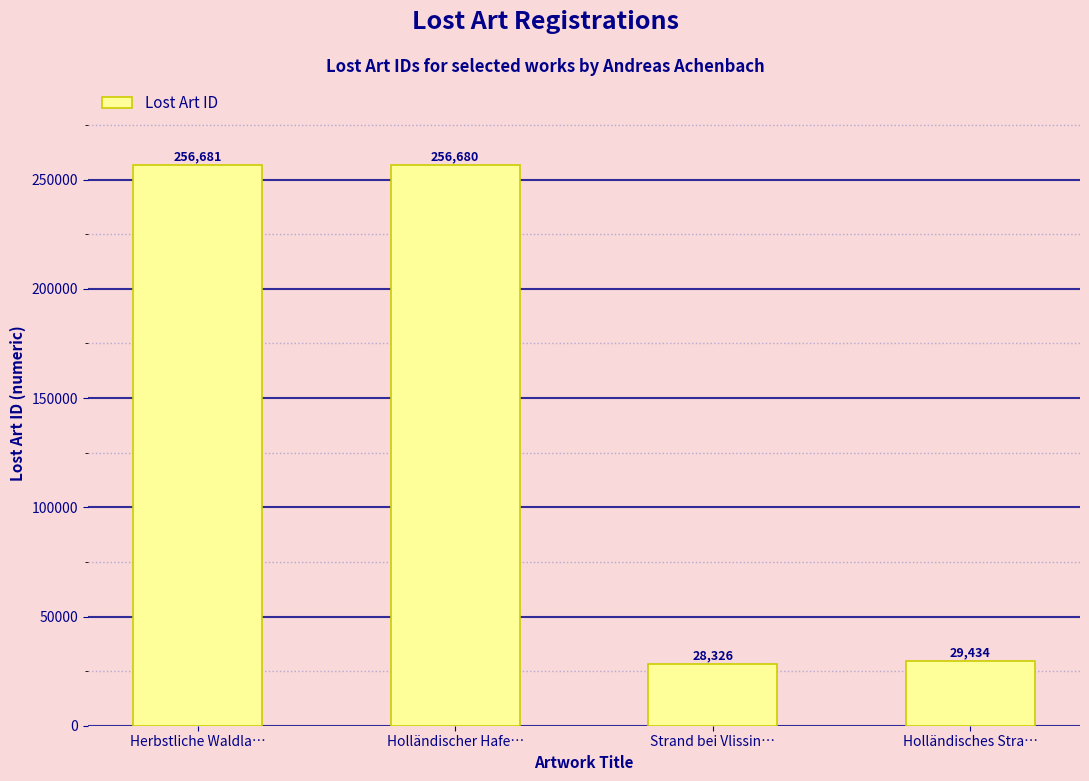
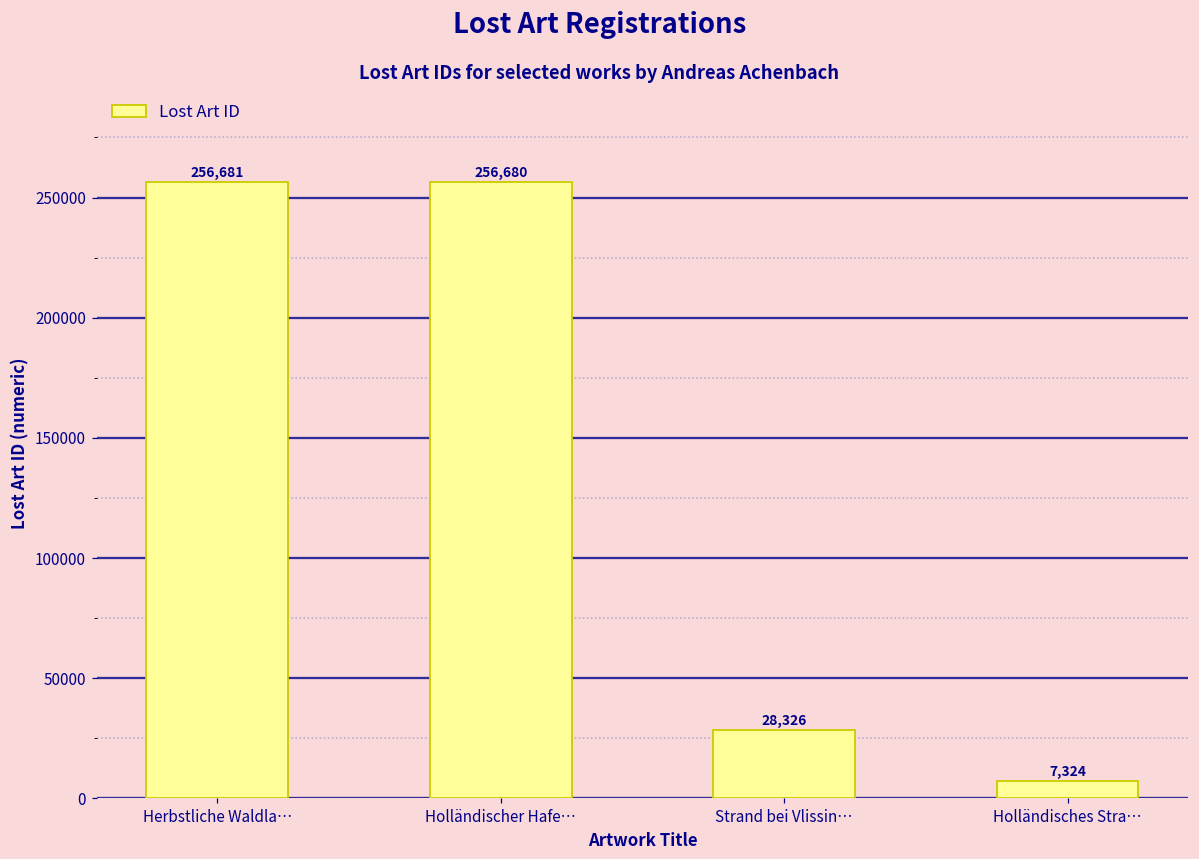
  {
    "Herbstliche Waldla…": "256,681",
    "Holländischer Hafe…": "256,680",
    "Strand bei Vlissin…": "28,326",
-   "Holländisches Stra…": "29,434"
+   "Holländisches Stra…": "7,324"
  }
